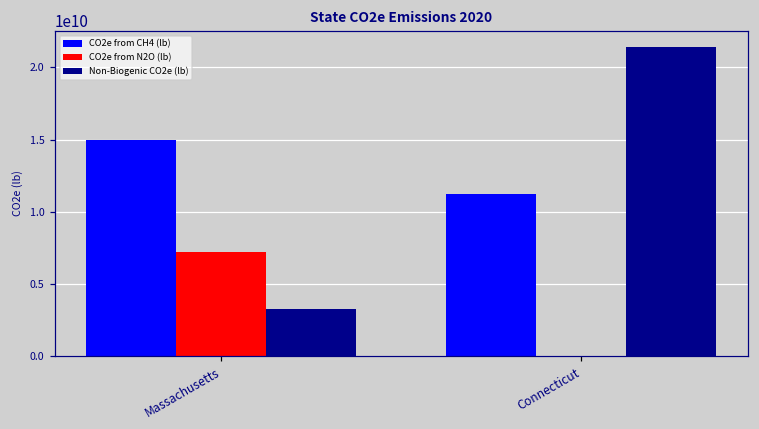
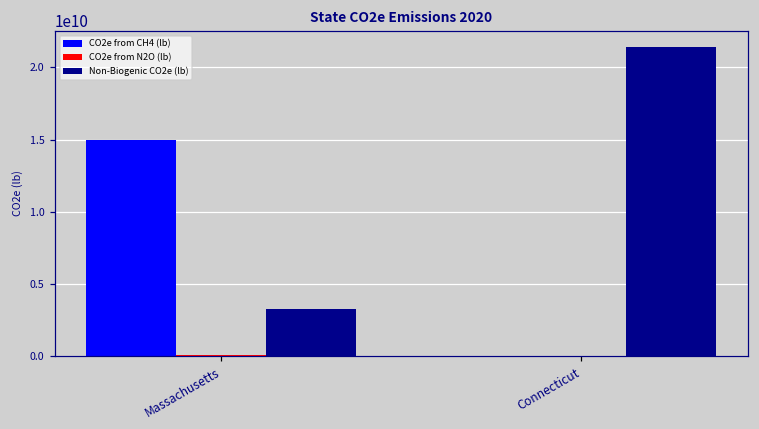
  {
    "CO2e from CH4 (lb)": {
      "Massachusetts": 14900000000,
-     "Connecticut": 11200000000
+     "Connecticut": 0
    },
    "CO2e from N2O (lb)": {
-     "Massachusetts": 7200000000
+     "Massachusetts": 100000000
    },
    "Non-Biogenic CO2e (lb)": {
      "Massachusetts": 3200000000,
      "Connecticut": 21400000000
    }
  }
